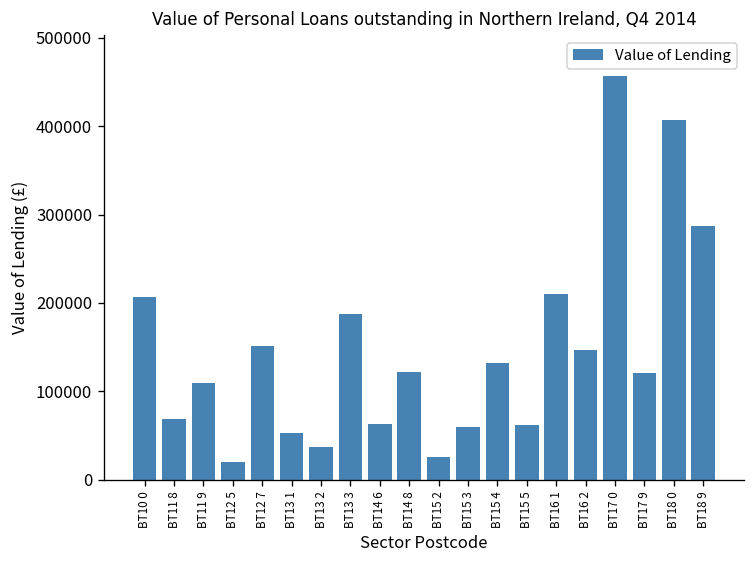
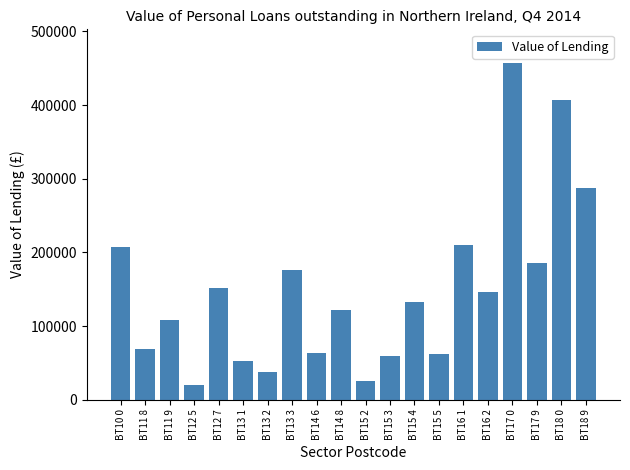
  {
    "BT10 0": 210000,
    "BT11 8": 70000,
    "BT11 9": 110000,
    "BT12 5": 20000,
    "BT12 7": 150000,
    "BT13 1": 50000,
    "BT13 2": 40000,
-   "BT13 3": 190000,
+   "BT13 3": 180000,
    "BT14 6": 60000,
    "BT14 8": 120000,
    "BT15 2": 30000,
    "BT15 3": 60000,
    "BT15 4": 130000,
    "BT15 5": 60000,
    "BT16 1": 210000,
    "BT16 2": 150000,
    "BT17 0": 460000,
-   "BT17 9": 120000,
+   "BT17 9": 190000,
    "BT18 0": 410000,
    "BT18 9": 290000
  }
